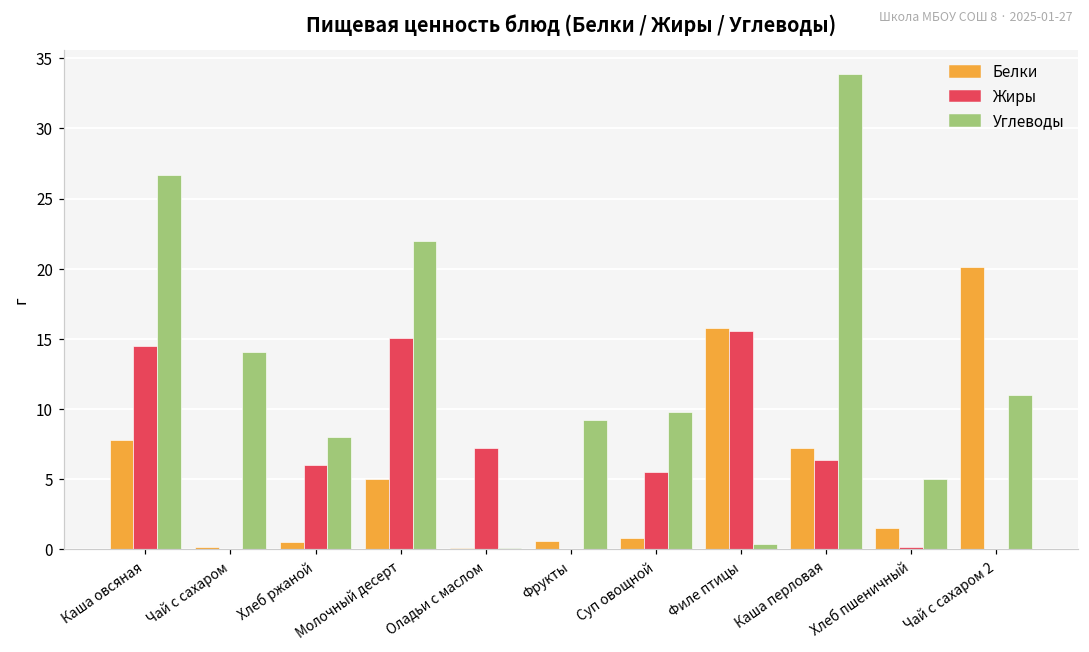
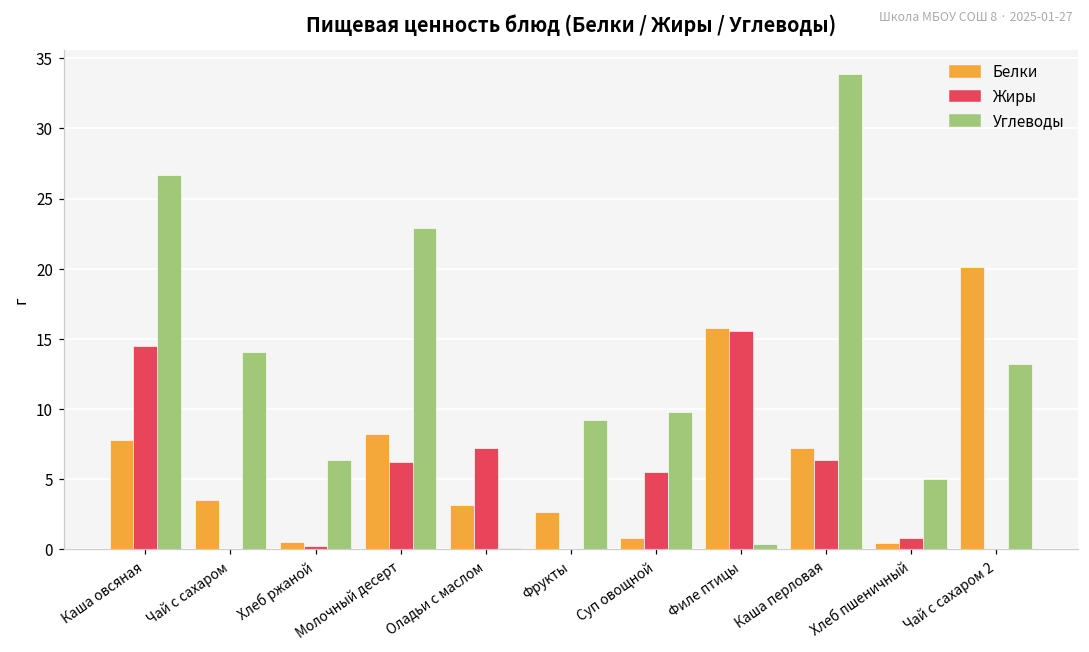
  {
    "Белки": {
      "Каша овсяная": 7.8,
-     "Чай с сахаром": 0.2,
+     "Чай с сахаром": 3.5,
      "Хлеб ржаной": 0.5,
-     "Молочный десерт": 5.0,
-     "Оладьи с маслом": 0.1,
-     "Фрукты": 0.6,
+     "Молочный десерт": 8.3,
+     "Оладьи с маслом": 3.1,
+     "Фрукты": 2.7,
      "Суп овощной": 0.8,
      "Филе птицы": 15.8,
      "Каша перловая": 7.2,
-     "Хлеб пшеничный": 1.5,
+     "Хлеб пшеничный": 0.5,
      "Чай с сахаром 2": 20.1
    },
    "Жиры": {
      "Каша овсяная": 14.5,
      "Чай с сахаром": 0.0,
-     "Хлеб ржаной": 6.0,
-     "Молочный десерт": 15.1,
+     "Хлеб ржаной": 0.2,
+     "Молочный десерт": 6.3,
      "Оладьи с маслом": 7.3,
      "Фрукты": 0.0,
      "Суп овощной": 5.5,
      "Филе птицы": 15.6,
      "Каша перловая": 6.4,
-     "Хлеб пшеничный": 0.2,
+     "Хлеб пшеничный": 0.8,
      "Чай с сахаром 2": 0.0
    },
    "Углеводы": {
      "Каша овсяная": 26.7,
      "Чай с сахаром": 14.1,
-     "Хлеб ржаной": 8.0,
-     "Молочный десерт": 22.0,
+     "Хлеб ржаной": 6.4,
+     "Молочный десерт": 22.9,
      "Фрукты": 9.2,
      "Суп овощной": 9.8,
      "Филе птицы": 0.4,
      "Каша перловая": 33.9,
      "Хлеб пшеничный": 5.1,
-     "Чай с сахаром 2": 11.0
+     "Чай с сахаром 2": 13.2
    }
  }
